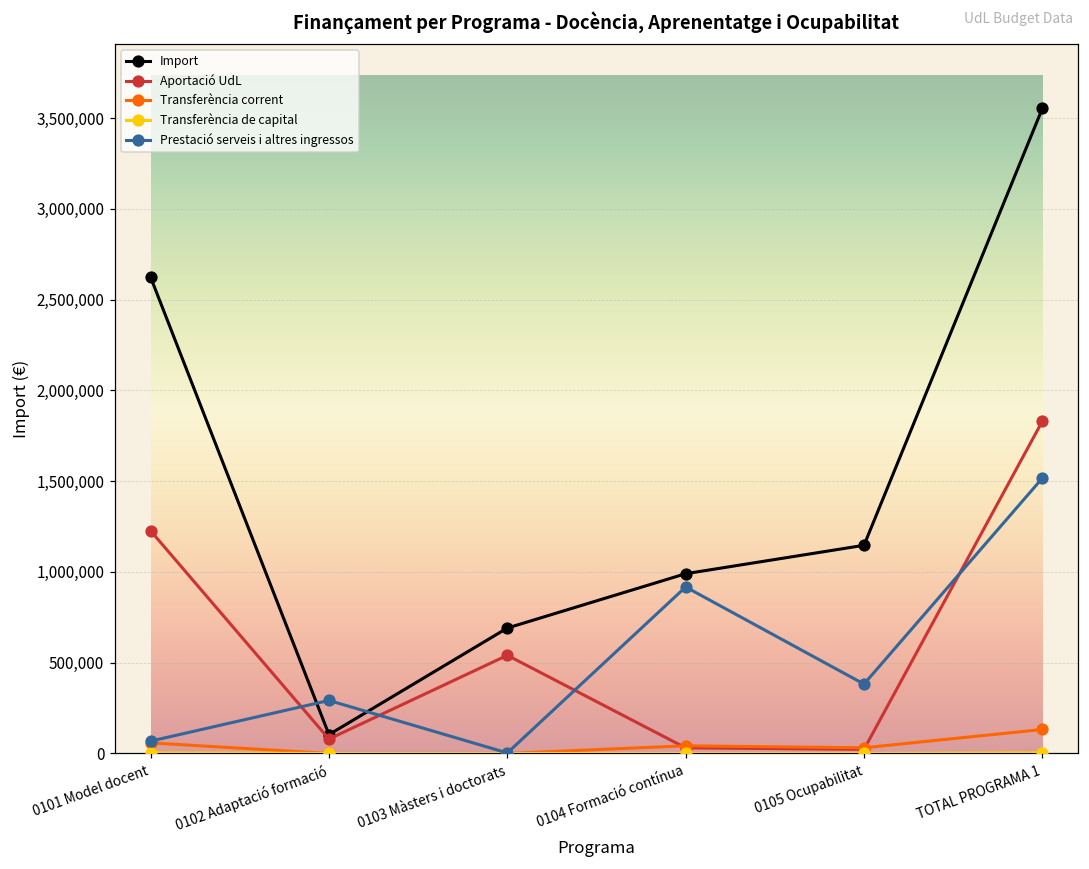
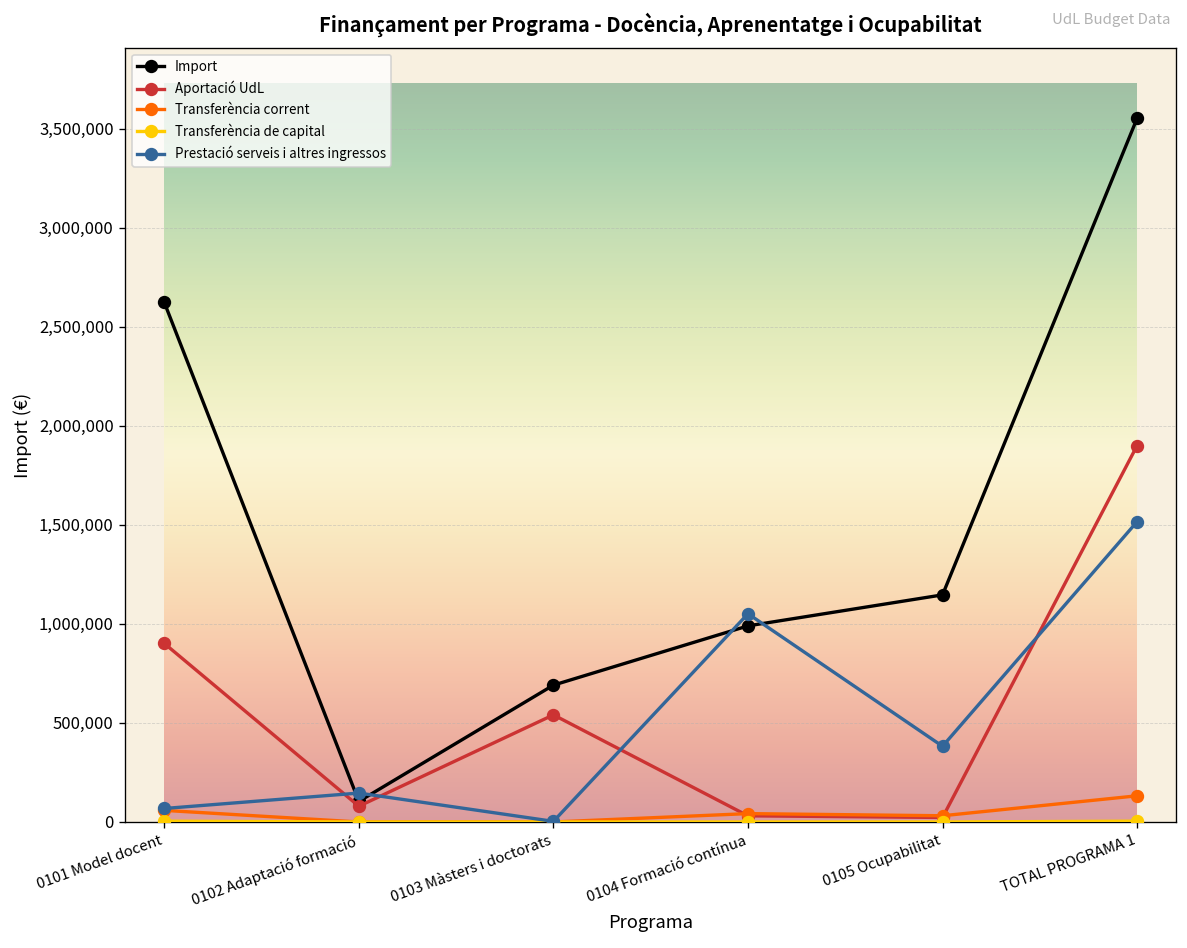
  {
    "Import": {
      "0101 Model docent": "2,620,000",
      "0102 Adaptació formació": "100,000",
      "0103 Màsters i doctorats": "690,000",
      "0104 Formació contínua": "990,000",
      "0105 Ocupabilitat": "1,150,000",
      "TOTAL PROGRAMA 1": "3,550,000"
    },
    "Aportació UdL": {
-     "0101 Model docent": "1,230,000",
+     "0101 Model docent": "900,000",
      "0102 Adaptació formació": "80,000",
      "0103 Màsters i doctorats": "540,000",
-     "TOTAL PROGRAMA 1": "1,830,000"
+     "TOTAL PROGRAMA 1": "1,900,000"
    },
    "Transferència corrent": {
      "TOTAL PROGRAMA 1": "130,000"
    },
    "Transferència de capital": {
      "0101 Model docent": "0",
      "0104 Formació contínua": "0",
      "0105 Ocupabilitat": "0",
      "TOTAL PROGRAMA 1": "0"
    },
    "Prestació serveis i altres ingressos": {
-     "0102 Adaptació formació": "290,000",
-     "0104 Formació contínua": "920,000",
+     "0102 Adaptació formació": "150,000",
+     "0104 Formació contínua": "1,050,000",
      "0105 Ocupabilitat": "380,000",
      "TOTAL PROGRAMA 1": "1,520,000"
    }
  }
